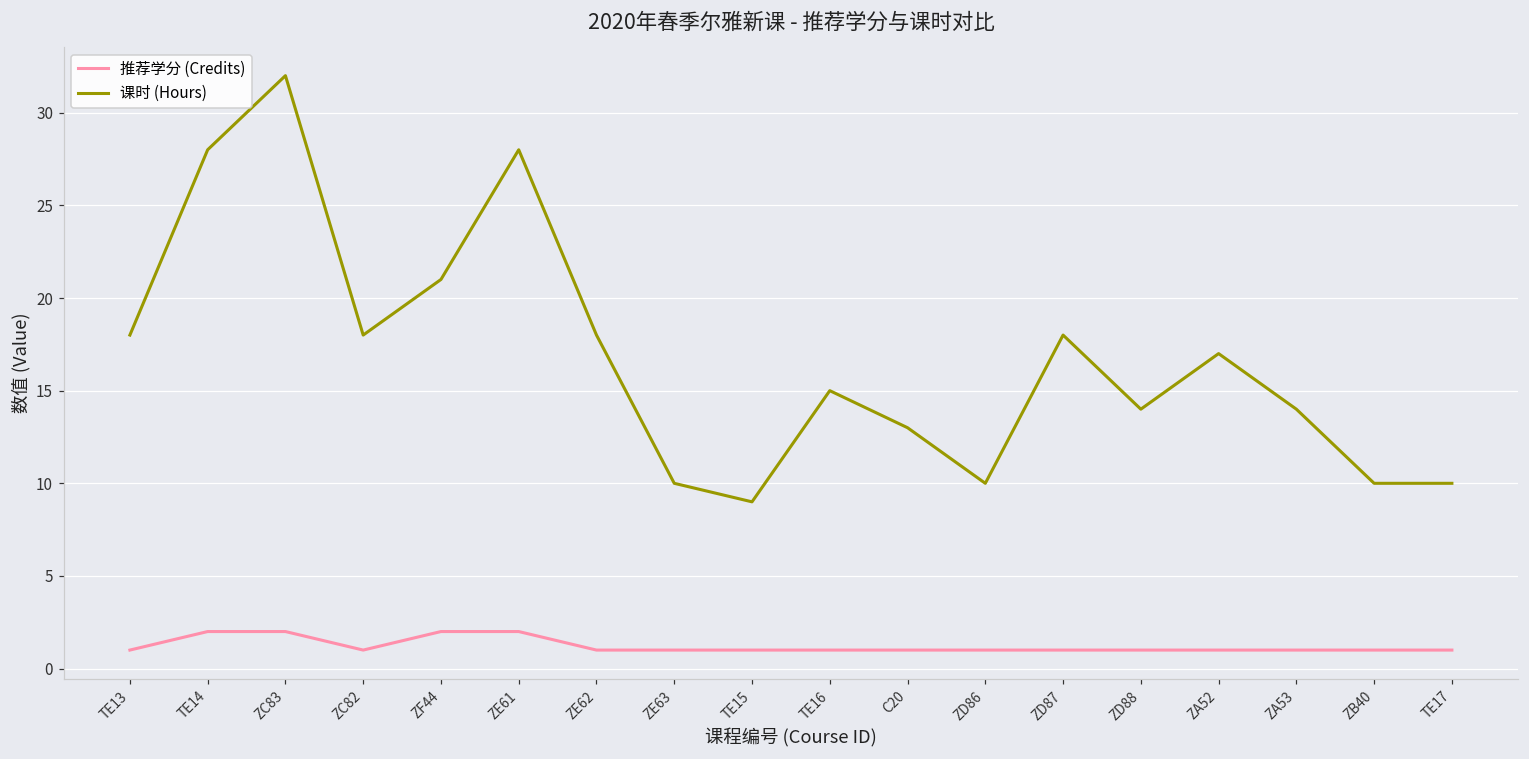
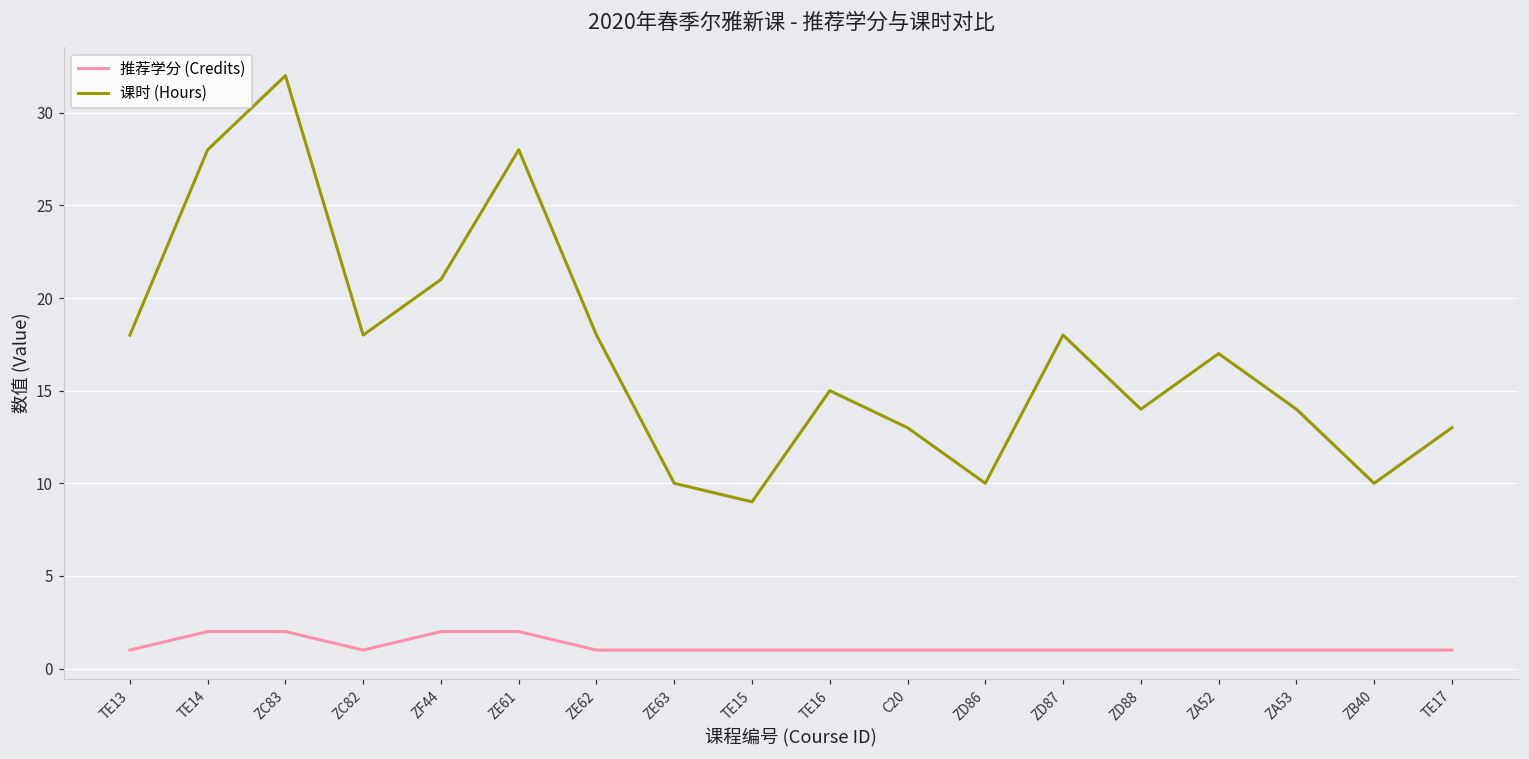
  {
    "推荐学分 (Credits)": {
      "TE13": 1,
      "TE14": 2,
      "ZC83": 2,
      "ZC82": 1,
      "ZF44": 2,
      "ZE61": 2,
      "ZE62": 1,
      "ZE63": 1,
      "TE15": 1,
      "TE16": 1,
      "C20": 1,
      "ZD86": 1,
      "ZD87": 1,
      "ZD88": 1,
      "ZA52": 1,
      "ZA53": 1,
      "ZB40": 1,
      "TE17": 1
    },
    "课时 (Hours)": {
      "TE13": 18,
      "TE14": 28,
      "ZC83": 32,
      "ZC82": 18,
      "ZF44": 21,
      "ZE61": 28,
      "ZE62": 18,
      "ZE63": 10,
      "TE15": 9,
      "TE16": 15,
      "C20": 13,
      "ZD86": 10,
      "ZD87": 18,
      "ZD88": 14,
      "ZA52": 17,
      "ZA53": 14,
      "ZB40": 10,
-     "TE17": 10
+     "TE17": 13
    }
  }
